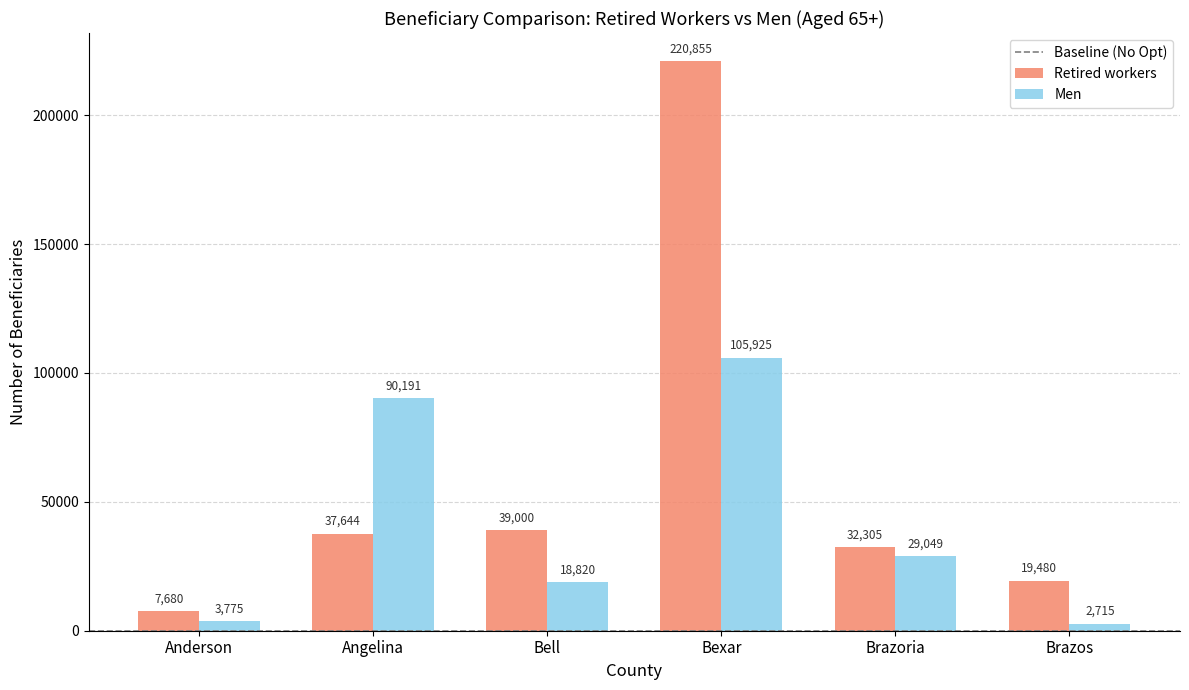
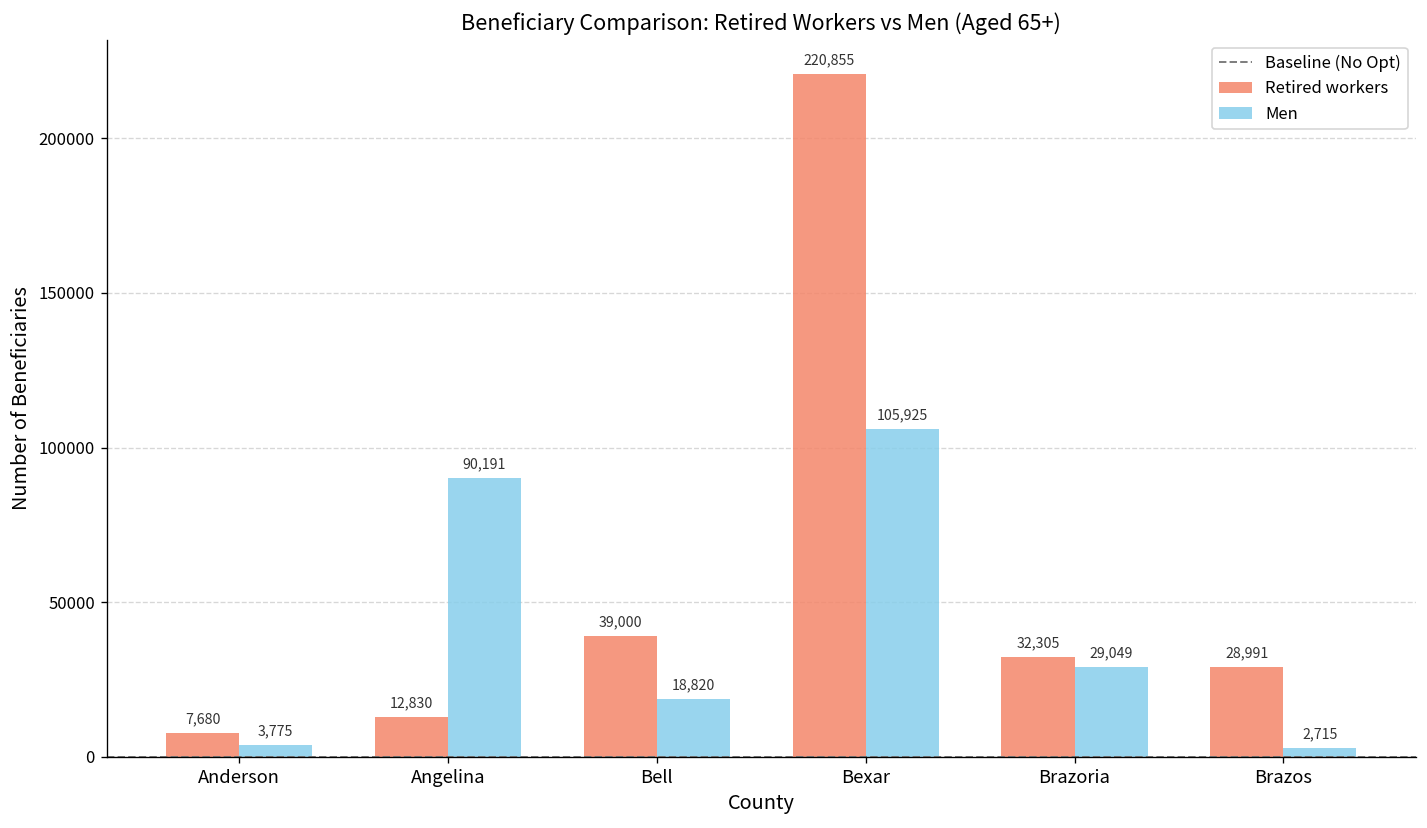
  {
    "Retired workers": {
      "Anderson": "7,680",
-     "Angelina": "37,644",
+     "Angelina": "12,830",
      "Bell": "39,000",
      "Bexar": "220,855",
      "Brazoria": "32,305",
-     "Brazos": "19,480"
+     "Brazos": "28,991"
    },
    "Men": {
      "Anderson": "3,775",
      "Angelina": "90,191",
      "Bell": "18,820",
      "Bexar": "105,925",
      "Brazoria": "29,049",
      "Brazos": "2,715"
    }
  }
